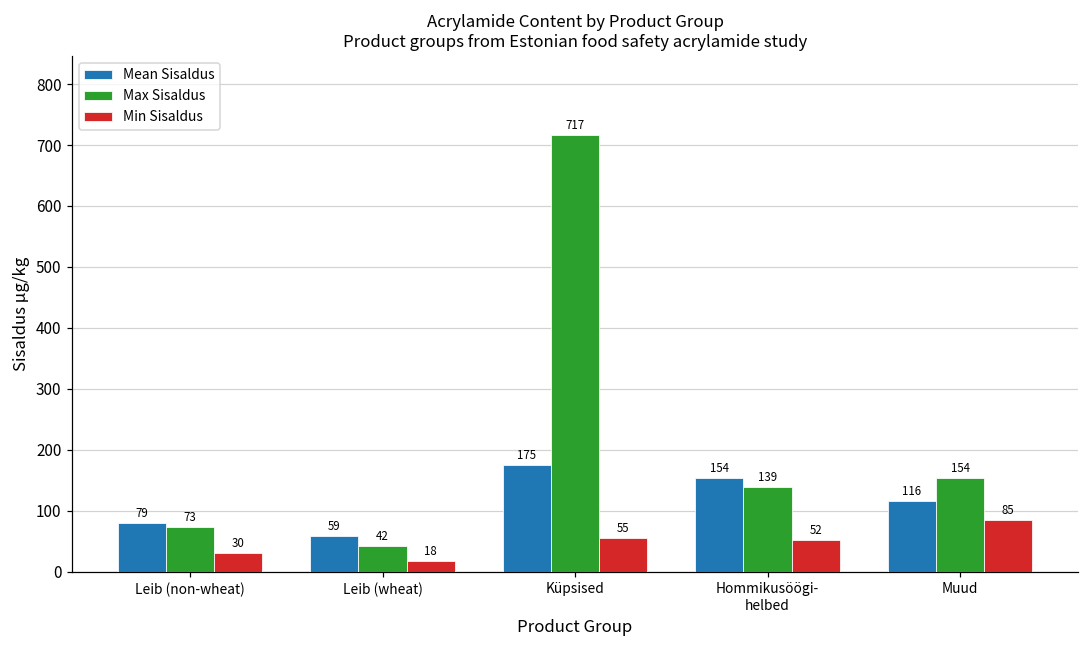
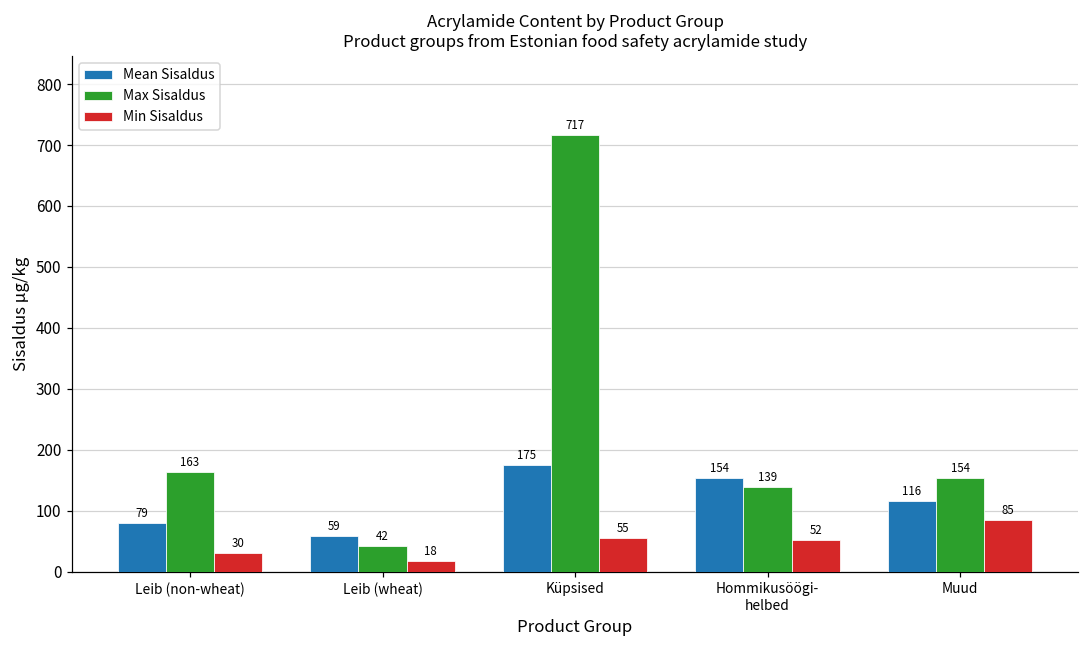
  {
    "Mean Sisaldus": {
      "Leib (non-wheat)": 79,
      "Leib (wheat)": 59,
      "Küpsised": 175,
      "Hommikusöögi- helbed": 154,
      "Muud": 116
    },
    "Max Sisaldus": {
-     "Leib (non-wheat)": 73,
+     "Leib (non-wheat)": 163,
      "Leib (wheat)": 42,
      "Küpsised": 717,
      "Hommikusöögi- helbed": 139,
      "Muud": 154
    },
    "Min Sisaldus": {
      "Leib (non-wheat)": 30,
      "Leib (wheat)": 18,
      "Küpsised": 55,
      "Hommikusöögi- helbed": 52,
      "Muud": 85
    }
  }
